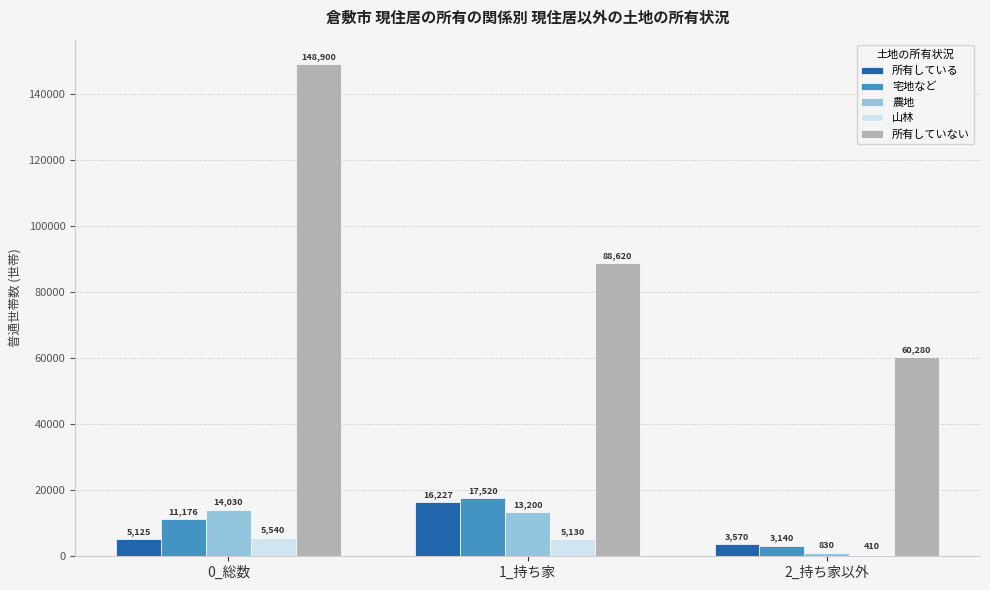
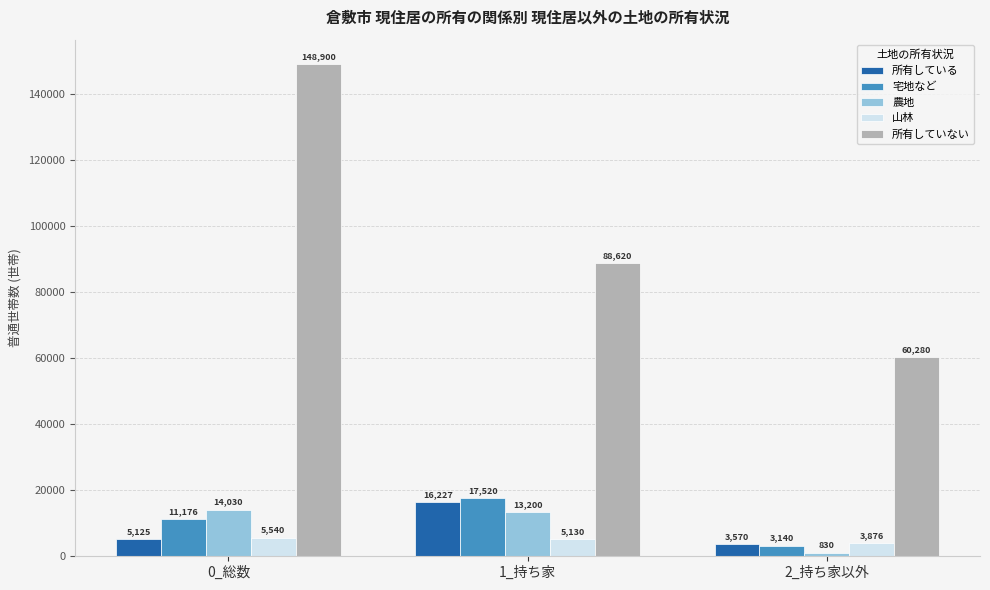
  {
    "所有している": {
      "0_総数": "5,125",
      "1_持ち家": "16,227",
      "2_持ち家以外": "3,570"
    },
    "宅地など": {
      "0_総数": "11,176",
      "1_持ち家": "17,520",
      "2_持ち家以外": "3,140"
    },
    "山林": {
      "0_総数": "5,540",
      "1_持ち家": "5,130",
-     "2_持ち家以外": "410"
+     "2_持ち家以外": "3,876"
    }
  }
